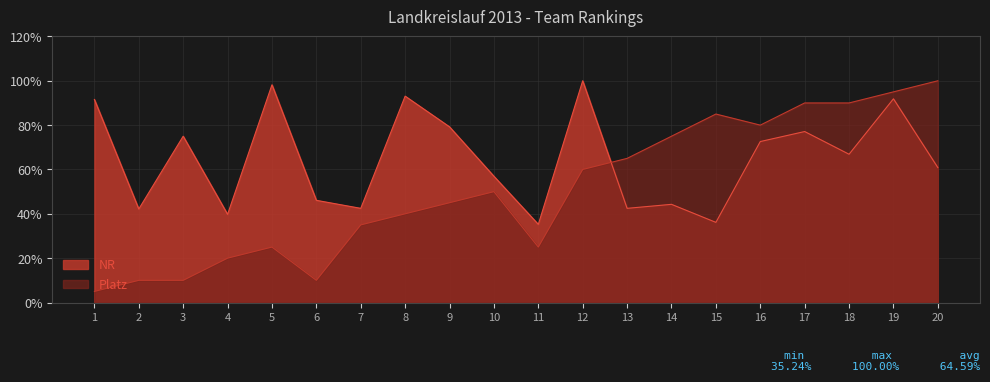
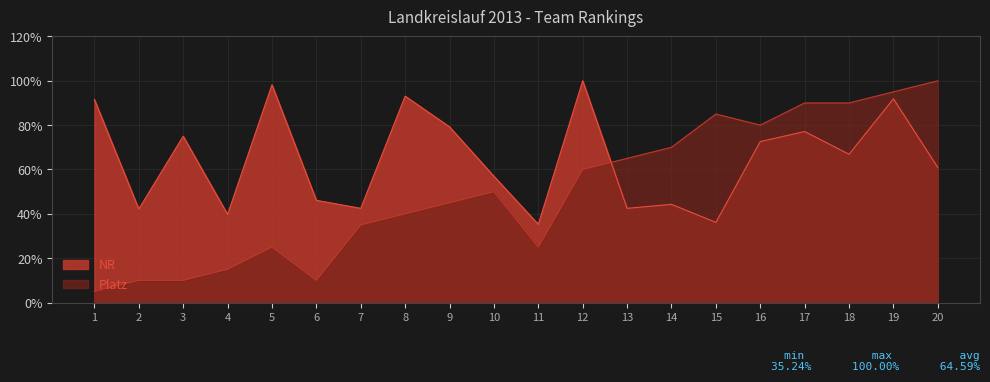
  {
    "NR": {
      "1": "92%",
      "2": "42%",
      "3": "75%",
      "4": "40%",
      "5": "98%",
      "6": "46%",
      "7": "42%",
      "8": "93%",
      "9": "79%",
      "10": "57%",
      "11": "35%",
      "12": "100%",
      "13": "42%",
      "14": "44%",
      "15": "36%",
      "16": "73%",
      "17": "77%",
      "18": "67%",
      "19": "92%",
      "20": "61%"
    },
    "Platz": {
      "1": "5%",
      "2": "10%",
      "3": "10%",
-     "4": "20%",
+     "4": "15%",
      "5": "25%",
      "6": "10%",
      "7": "35%",
      "8": "40%",
      "9": "45%",
      "10": "50%",
      "11": "25%",
      "12": "60%",
      "13": "65%",
-     "14": "75%",
+     "14": "70%",
      "15": "85%",
      "16": "80%",
      "17": "90%",
      "18": "90%",
      "19": "95%",
      "20": "100%"
    }
  }
